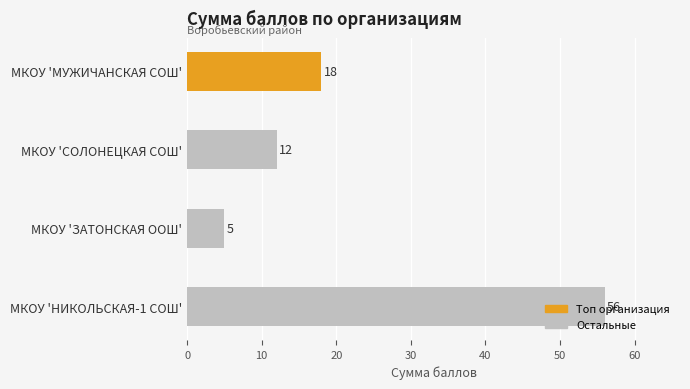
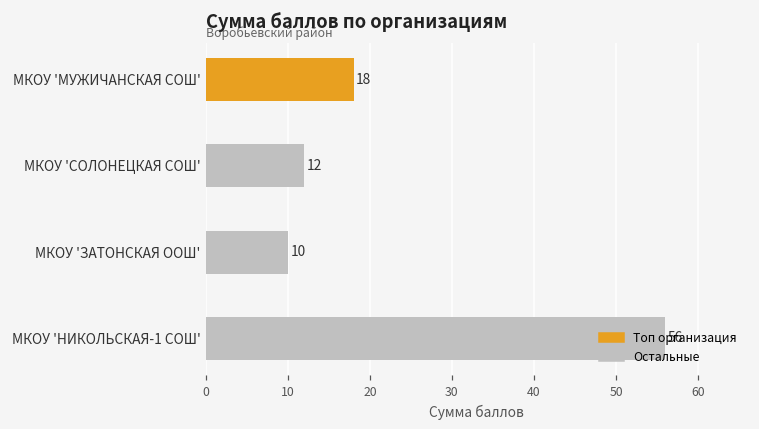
  {
    "МКОУ 'МУЖИЧАНСКАЯ СОШ'": 18,
    "МКОУ 'СОЛОНЕЦКАЯ СОШ'": 12,
-   "МКОУ 'ЗАТОНСКАЯ ООШ'": 5,
+   "МКОУ 'ЗАТОНСКАЯ ООШ'": 10,
    "МКОУ 'НИКОЛЬСКАЯ-1 СОШ'": 56
  }
